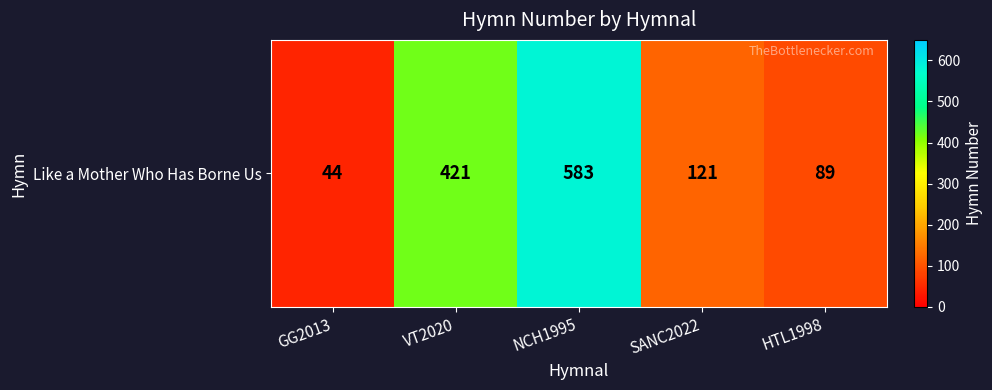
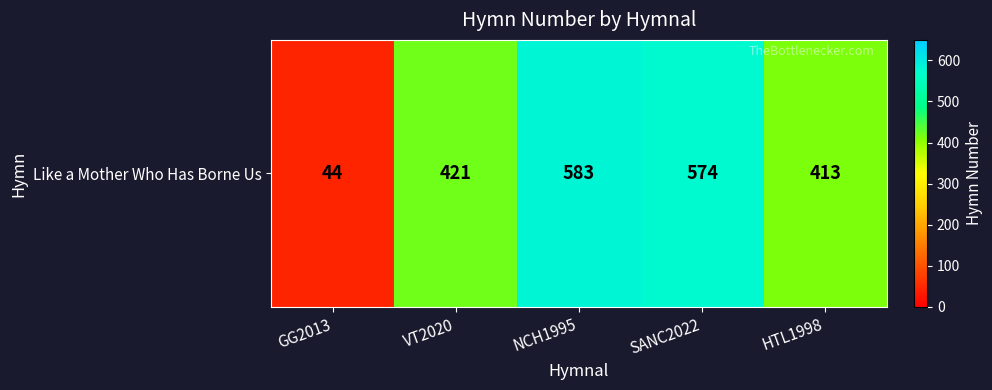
  {
    "Like a Mother Who Has Borne Us": {
      "GG2013": 44,
      "VT2020": 421,
      "NCH1995": 583,
-     "SANC2022": 121,
-     "HTL1998": 89
+     "SANC2022": 574,
+     "HTL1998": 413
    }
  }
